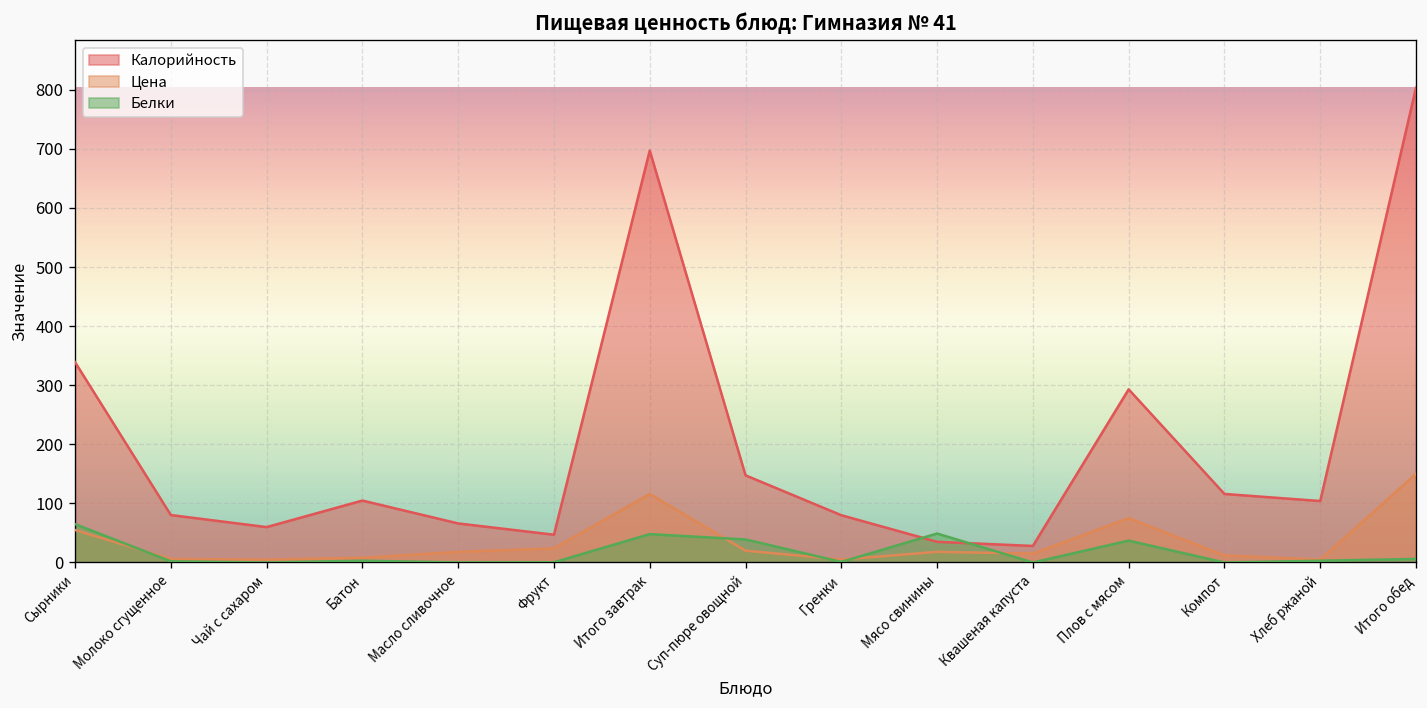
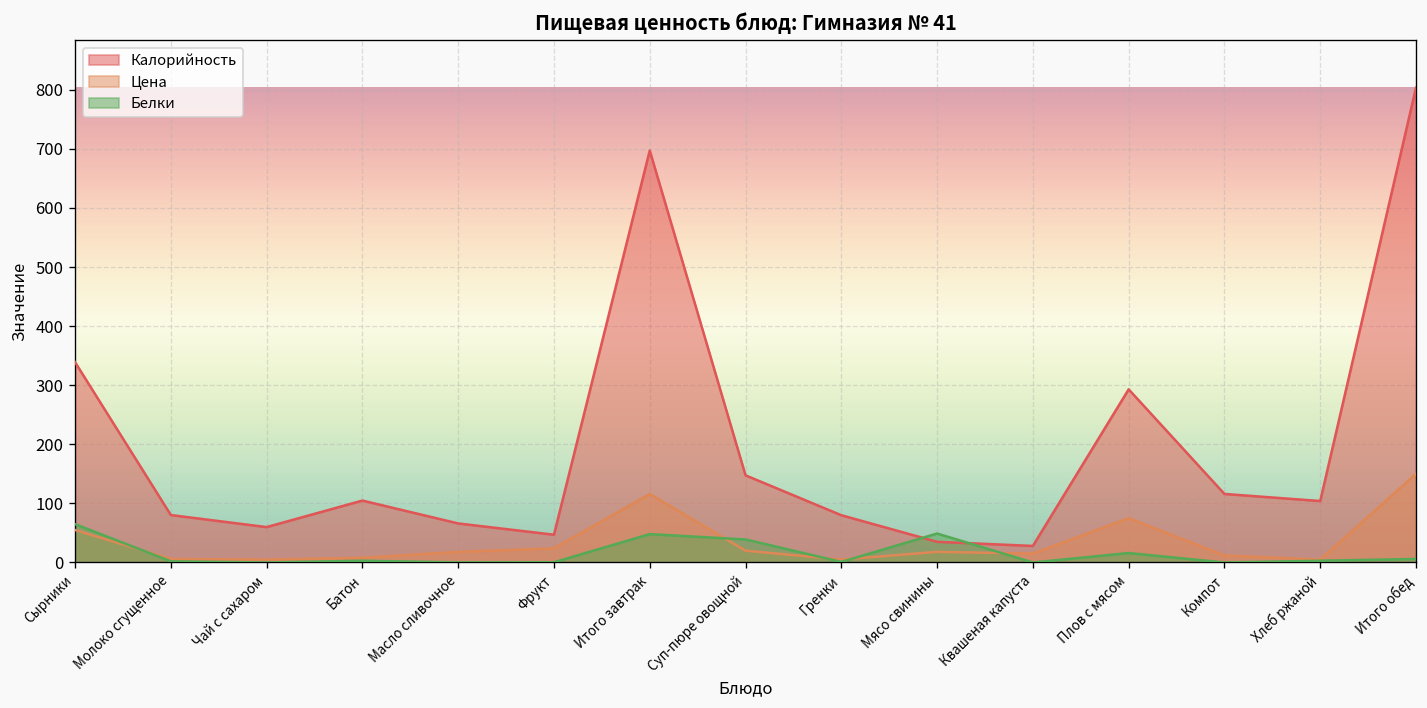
  {
    "Белки": {
      "Сырники": 60,
      "Масло сливочное": 0,
      "Фрукт": 0,
      "Итого завтрак": 50,
      "Суп-пюре овощной": 40,
      "Мясо свинины": 50,
      "Квашеная капуста": 0,
-     "Плов с мясом": 40,
+     "Плов с мясом": 20,
      "Компот": 0,
      "Итого обед": 10
    }
  }
